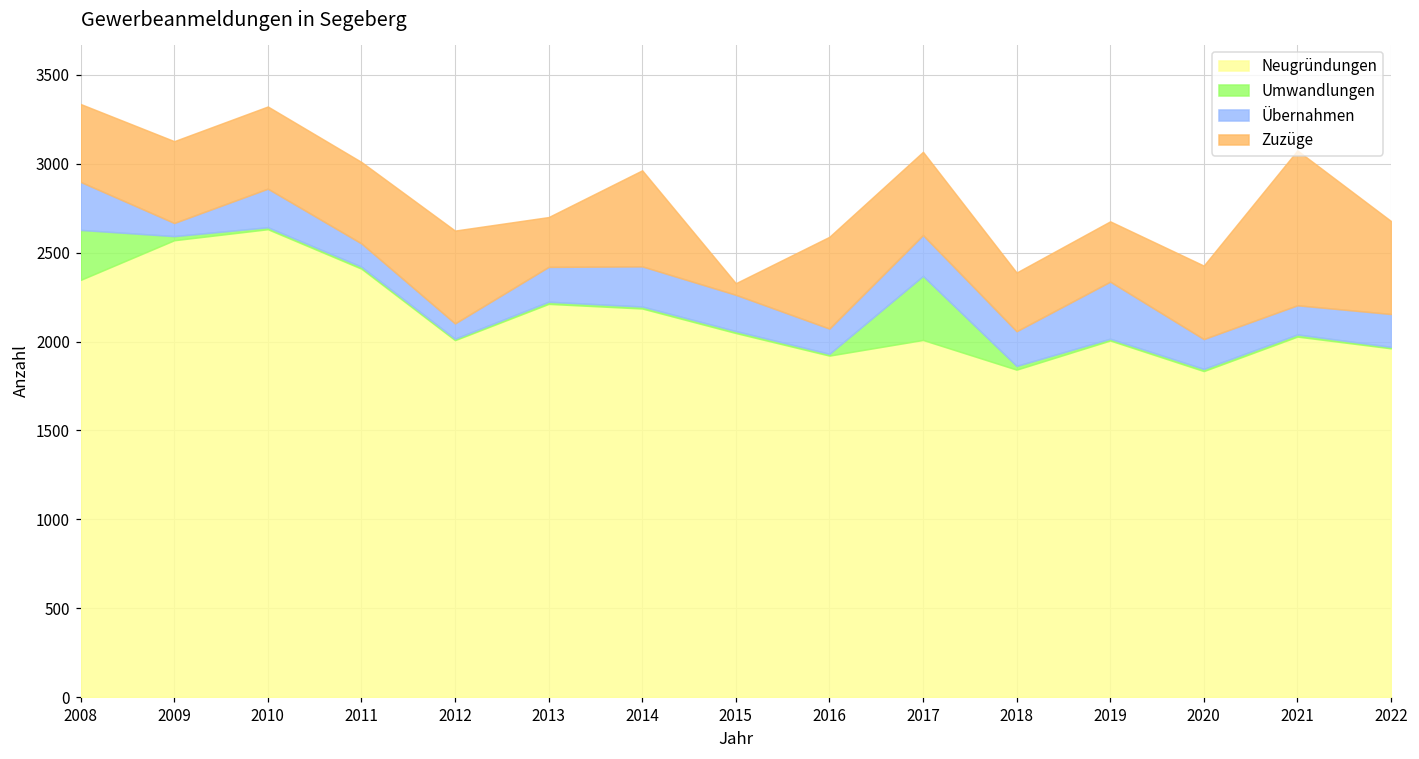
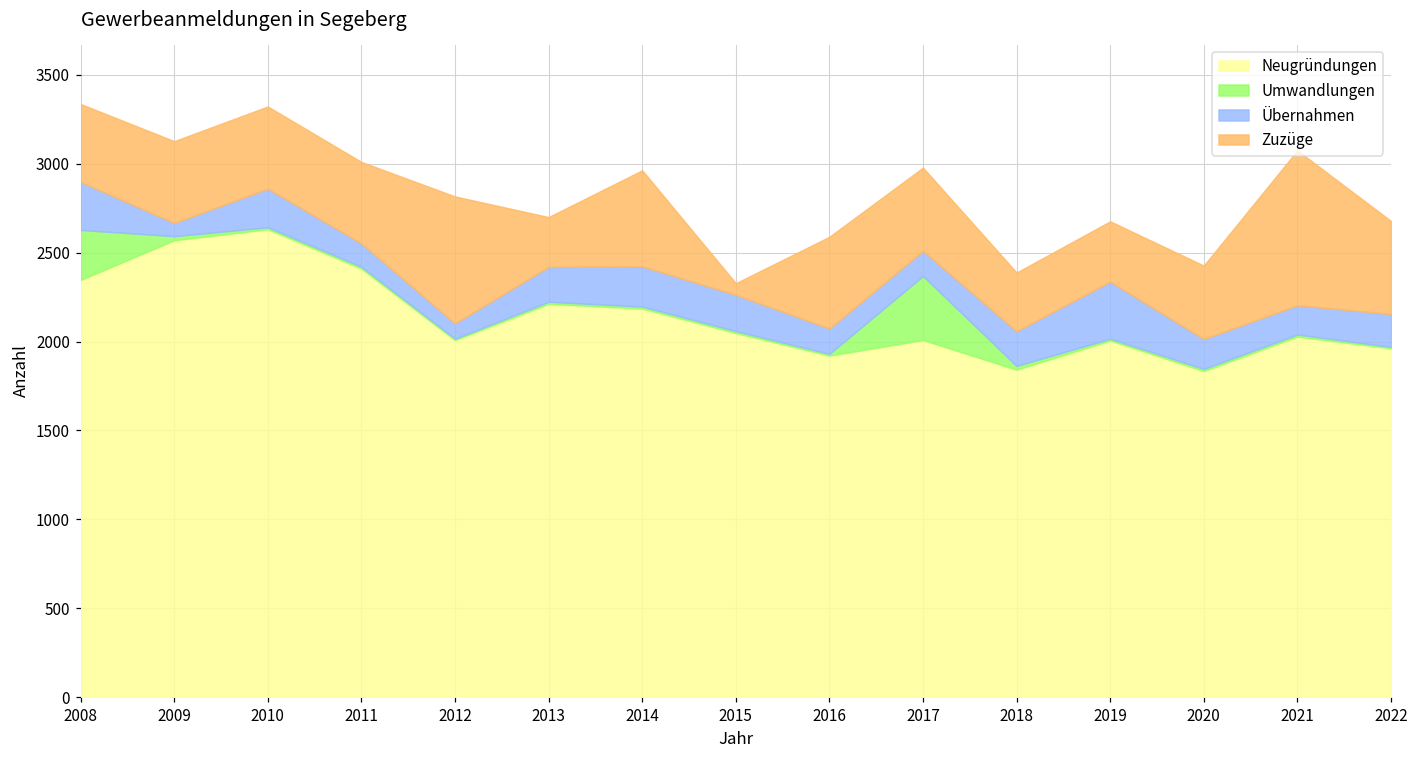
  {
    "Neugründungen": {
      "2008": 2350,
      "2009": 2570,
      "2017": 2010,
      "2018": 1840
    },
    "Umwandlungen": {
      "2008": 280,
      "2009": 20,
      "2017": 360,
      "2018": 20
    },
    "Übernahmen": {
      "2008": 270,
      "2009": 70,
      "2010": 220,
      "2011": 130,
      "2012": 90,
      "2013": 200,
      "2014": 230,
      "2015": 200,
      "2016": 140,
-     "2017": 230,
+     "2017": 140,
      "2018": 200,
      "2019": 320,
      "2020": 170,
      "2021": 160,
      "2022": 190
    },
    "Zuzüge": {
      "2008": 440,
      "2009": 460,
      "2010": 460,
      "2011": 460,
-     "2012": 520,
+     "2012": 710,
      "2013": 280,
      "2014": 540,
      "2015": 70,
      "2016": 520,
      "2017": 470,
      "2018": 330,
      "2019": 340,
      "2020": 410,
      "2021": 870,
      "2022": 520
    }
  }
